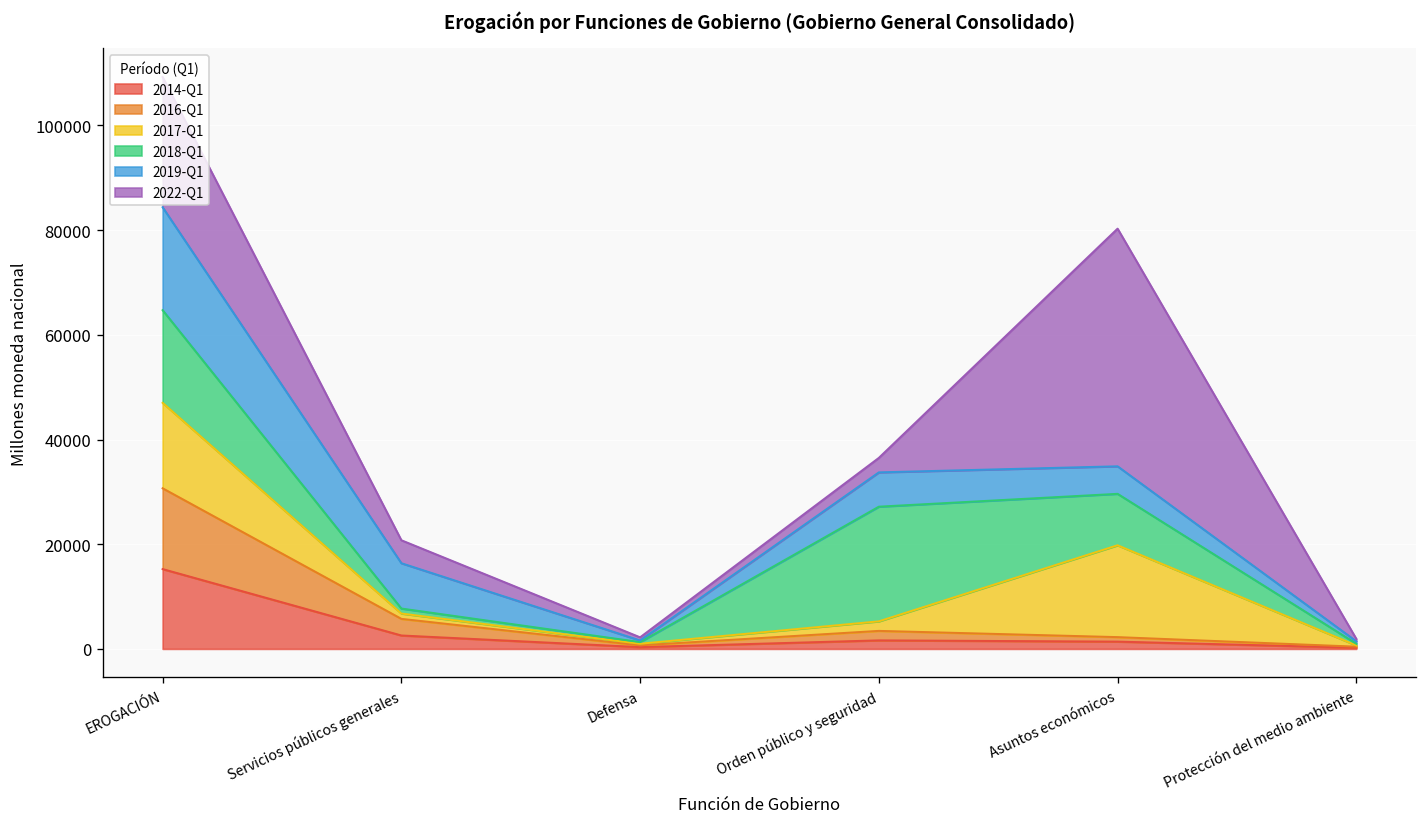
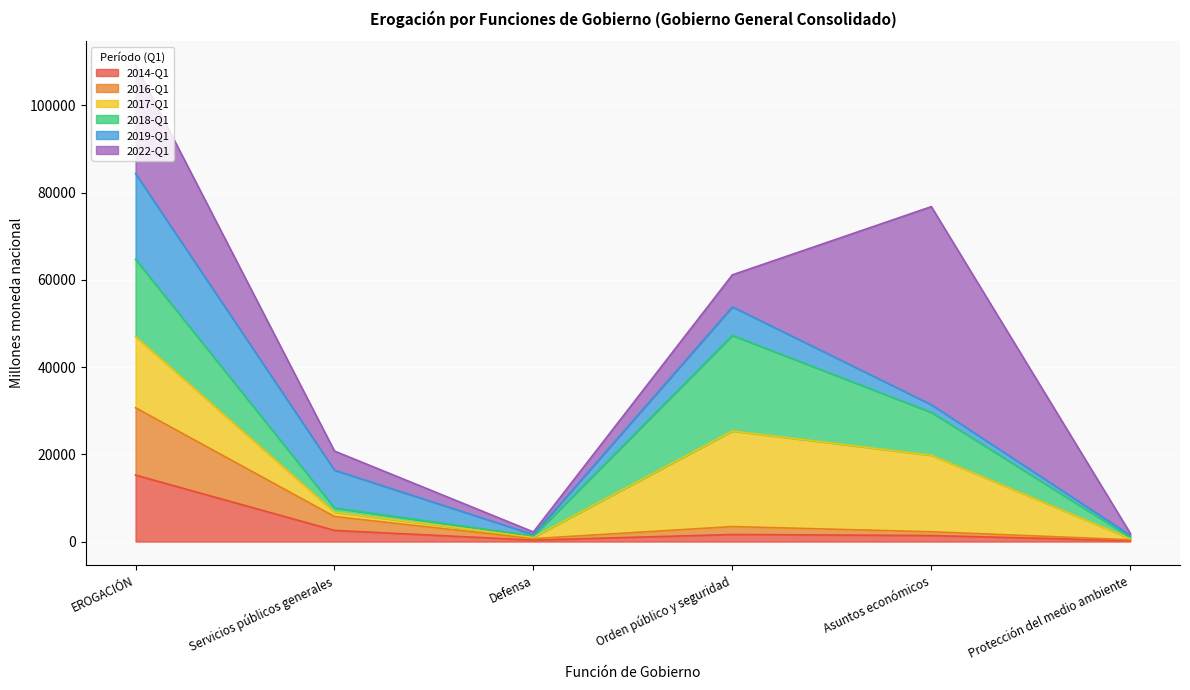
  {
    "2017-Q1": {
      "EROGACIÓN": 16000,
      "Servicios públicos generales": 1000,
-     "Orden público y seguridad": 2000,
+     "Orden público y seguridad": 22000,
      "Asuntos económicos": 18000
    },
    "2018-Q1": {
      "EROGACIÓN": 18000,
      "Servicios públicos generales": 1000,
      "Orden público y seguridad": 22000,
      "Asuntos económicos": 10000
    },
    "2019-Q1": {
      "EROGACIÓN": 20000,
      "Servicios públicos generales": 9000,
      "Orden público y seguridad": 7000,
-     "Asuntos económicos": 5000
+     "Asuntos económicos": 2000
    },
    "2022-Q1": {
      "Servicios públicos generales": 4000,
      "Defensa": 1000,
-     "Orden público y seguridad": 3000,
+     "Orden público y seguridad": 7000,
      "Asuntos económicos": 45000
    }
  }
